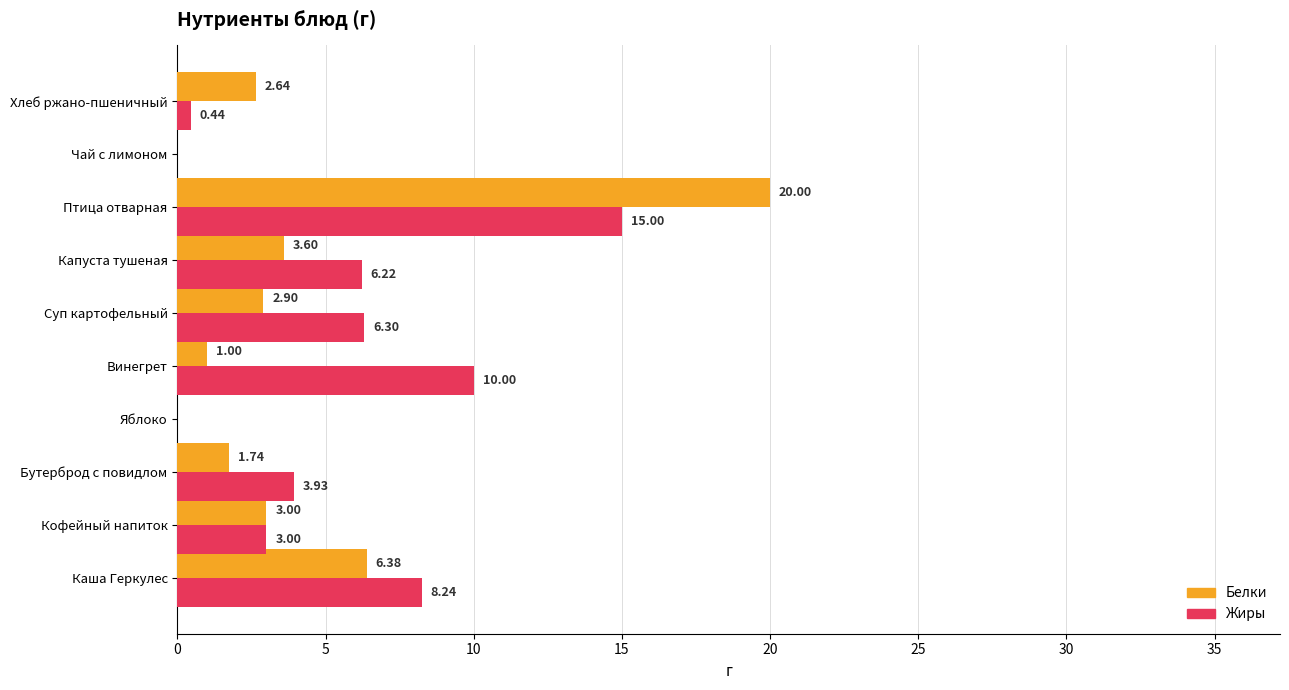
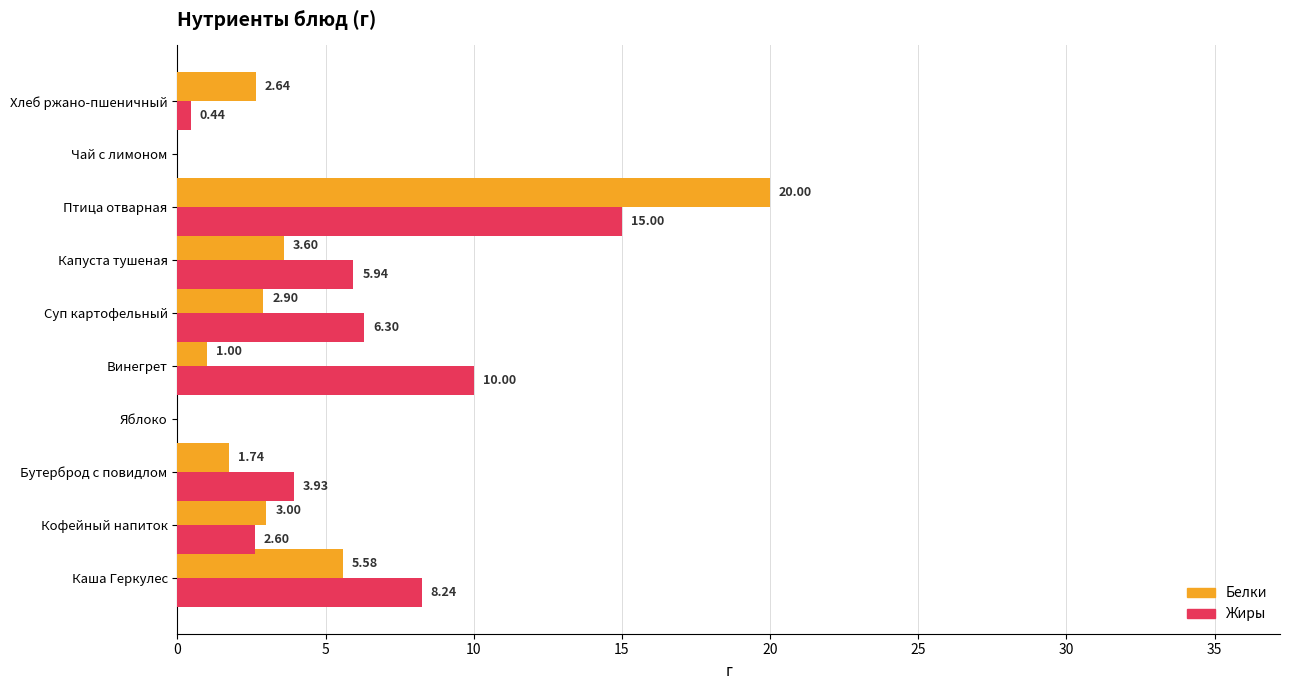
  {
    "Белки": {
      "Хлеб ржано-пшеничный": 2.64,
      "Птица отварная": 20.00,
      "Капуста тушеная": 3.60,
      "Суп картофельный": 2.90,
      "Винегрет": 1.00,
      "Бутерброд с повидлом": 1.74,
      "Кофейный напиток": 3.00,
-     "Каша Геркулес": 6.38
+     "Каша Геркулес": 5.58
    },
    "Жиры": {
      "Хлеб ржано-пшеничный": 0.44,
      "Птица отварная": 15.00,
-     "Капуста тушеная": 6.22,
+     "Капуста тушеная": 5.94,
      "Суп картофельный": 6.30,
      "Винегрет": 10.00,
      "Бутерброд с повидлом": 3.93,
-     "Кофейный напиток": 3.00,
+     "Кофейный напиток": 2.60,
      "Каша Геркулес": 8.24
    }
  }
